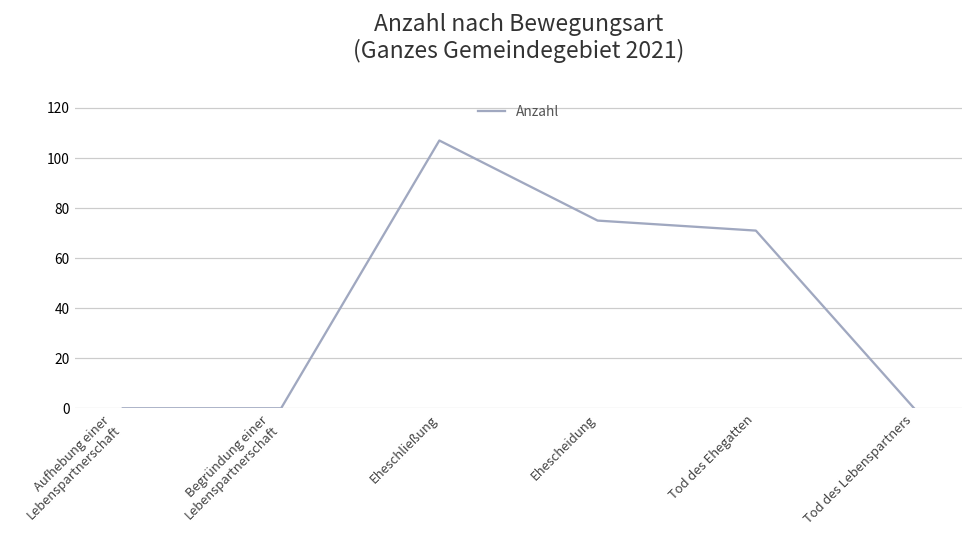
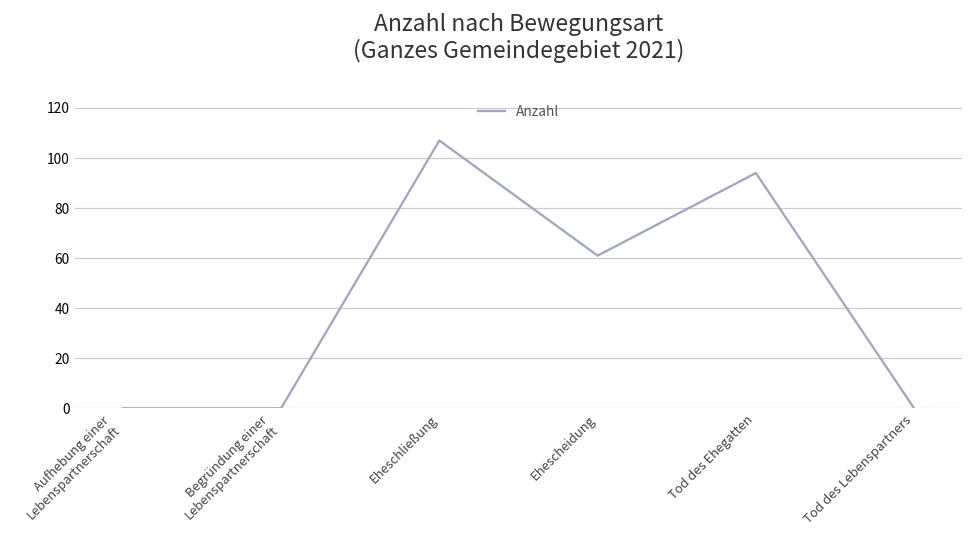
  {
    "Aufhebung einer Lebenspartnerschaft": 0,
    "Begründung einer Lebenspartnerschaft": 0,
    "Eheschließung": 107,
-   "Ehescheidung": 75,
-   "Tod des Ehegatten": 71,
+   "Ehescheidung": 61,
+   "Tod des Ehegatten": 94,
    "Tod des Lebenspartners": 0
  }
